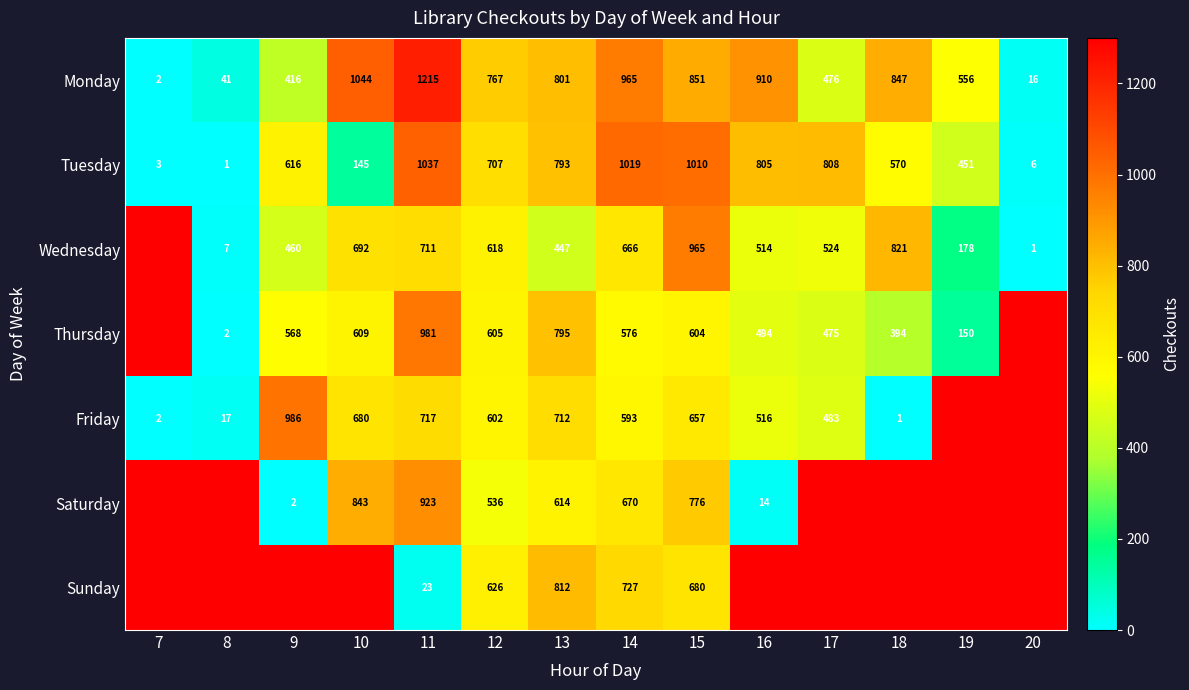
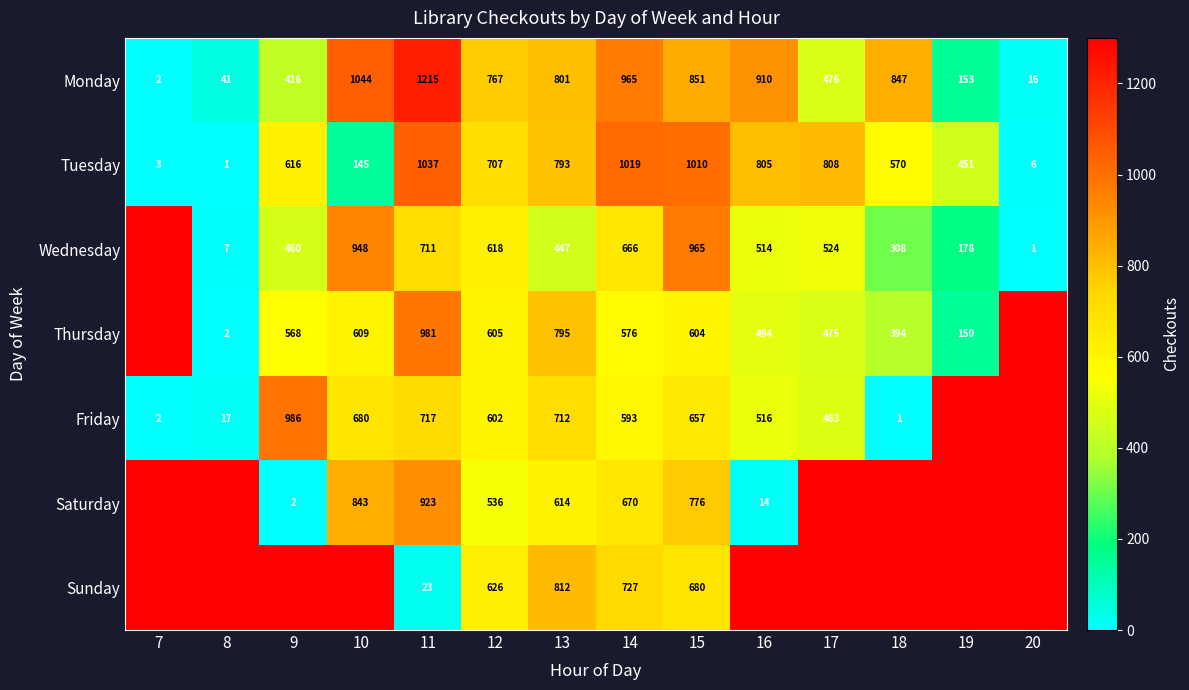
  {
    "Monday": {
      "7": 2,
      "8": 41,
      "9": 416,
      "10": 1044,
      "11": 1215,
      "12": 767,
      "13": 801,
      "14": 965,
      "15": 851,
      "16": 910,
      "17": 476,
      "18": 847,
-     "19": 556,
+     "19": 153,
      "20": 16
    },
    "Tuesday": {
      "7": 3,
      "8": 1,
      "9": 616,
      "10": 145,
      "11": 1037,
      "12": 707,
      "13": 793,
      "14": 1019,
      "15": 1010,
      "16": 805,
      "17": 808,
      "18": 570,
      "19": 451,
      "20": 6
    },
    "Wednesday": {
      "8": 7,
      "9": 460,
-     "10": 692,
+     "10": 948,
      "11": 711,
      "12": 618,
      "13": 447,
      "14": 666,
      "15": 965,
      "16": 514,
      "17": 524,
-     "18": 821,
+     "18": 308,
      "19": 178,
      "20": 1
    },
    "Thursday": {
      "8": 2,
      "9": 568,
      "10": 609,
      "11": 981,
      "12": 605,
      "13": 795,
      "14": 576,
      "15": 604,
      "16": 494,
      "17": 475,
      "18": 394,
      "19": 150
    },
    "Friday": {
      "7": 2,
      "8": 17,
      "9": 986,
      "10": 680,
      "11": 717,
      "12": 602,
      "13": 712,
      "14": 593,
      "15": 657,
      "16": 516,
      "17": 483,
      "18": 1
    },
    "Saturday": {
      "9": 2,
      "10": 843,
      "11": 923,
      "12": 536,
      "13": 614,
      "14": 670,
      "15": 776,
      "16": 14
    },
    "Sunday": {
      "11": 23,
      "12": 626,
      "13": 812,
      "14": 727,
      "15": 680
    }
  }
